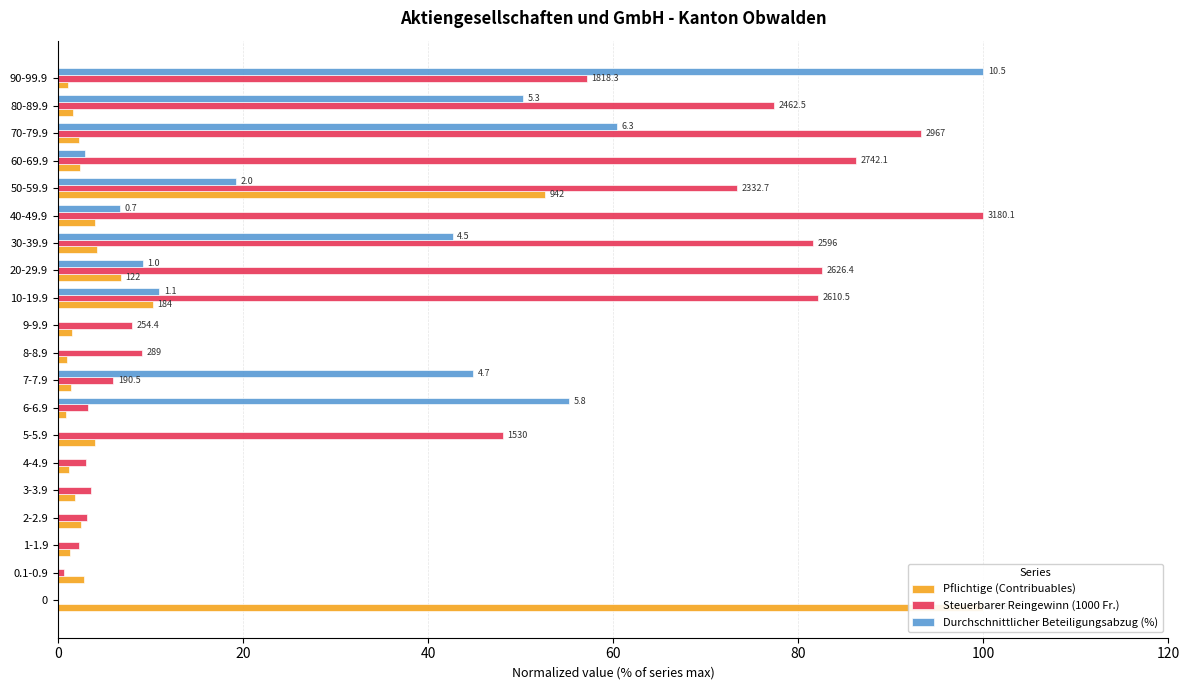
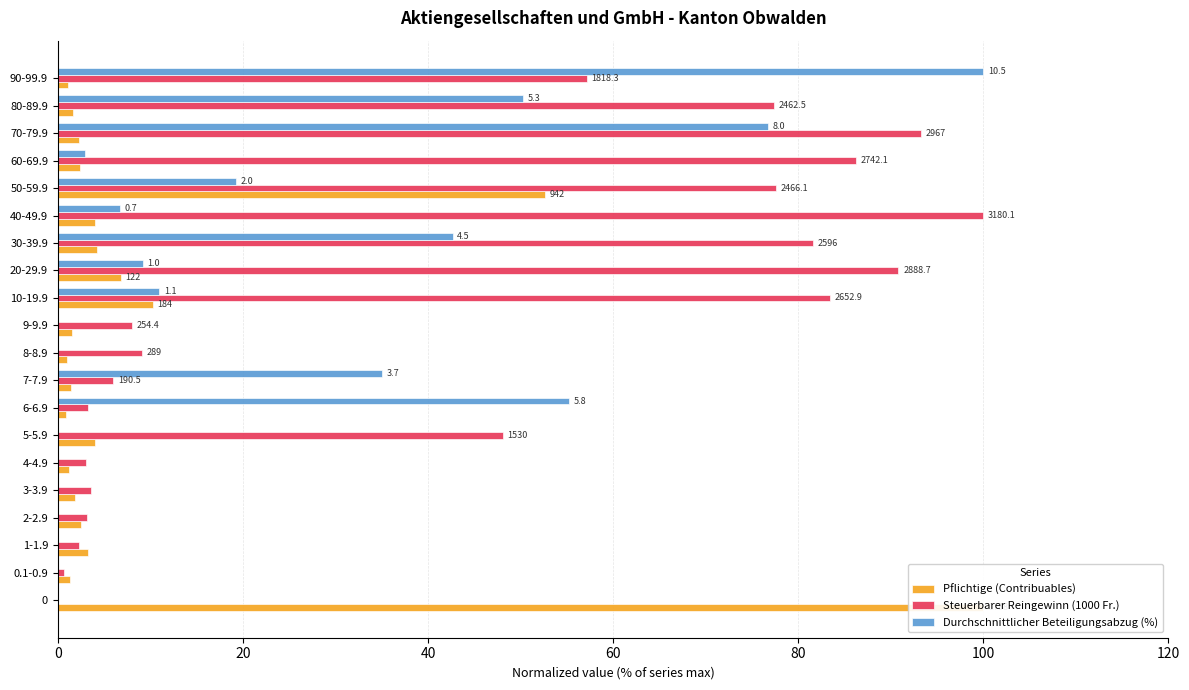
  {
    "Pflichtige (Contribuables)": {
      "90-99.9": 1,
      "80-89.9": 2,
      "70-79.9": 2,
      "60-69.9": 2,
      "40-49.9": 4,
      "30-39.9": 4,
      "9-9.9": 2,
      "8-8.9": 1,
      "7-7.9": 1,
      "6-6.9": 1,
      "5-5.9": 4,
      "4-4.9": 1,
      "3-3.9": 2,
      "2-2.9": 2,
-     "1-1.9": 1,
-     "0.1-0.9": 3
+     "1-1.9": 3,
+     "0.1-0.9": 1
    },
    "Steuerbarer Reingewinn (1000 Fr.)": {
-     "50-59.9": 2332.7,
-     "20-29.9": 2626.4,
-     "10-19.9": 2610.5
+     "50-59.9": 2466.1,
+     "20-29.9": 2888.7,
+     "10-19.9": 2652.9
    },
    "Durchschnittlicher Beteiligungsabzug (%)": {
-     "70-79.9": 6.3,
-     "7-7.9": 4.7
+     "70-79.9": 8.0,
+     "7-7.9": 3.7
    }
  }
